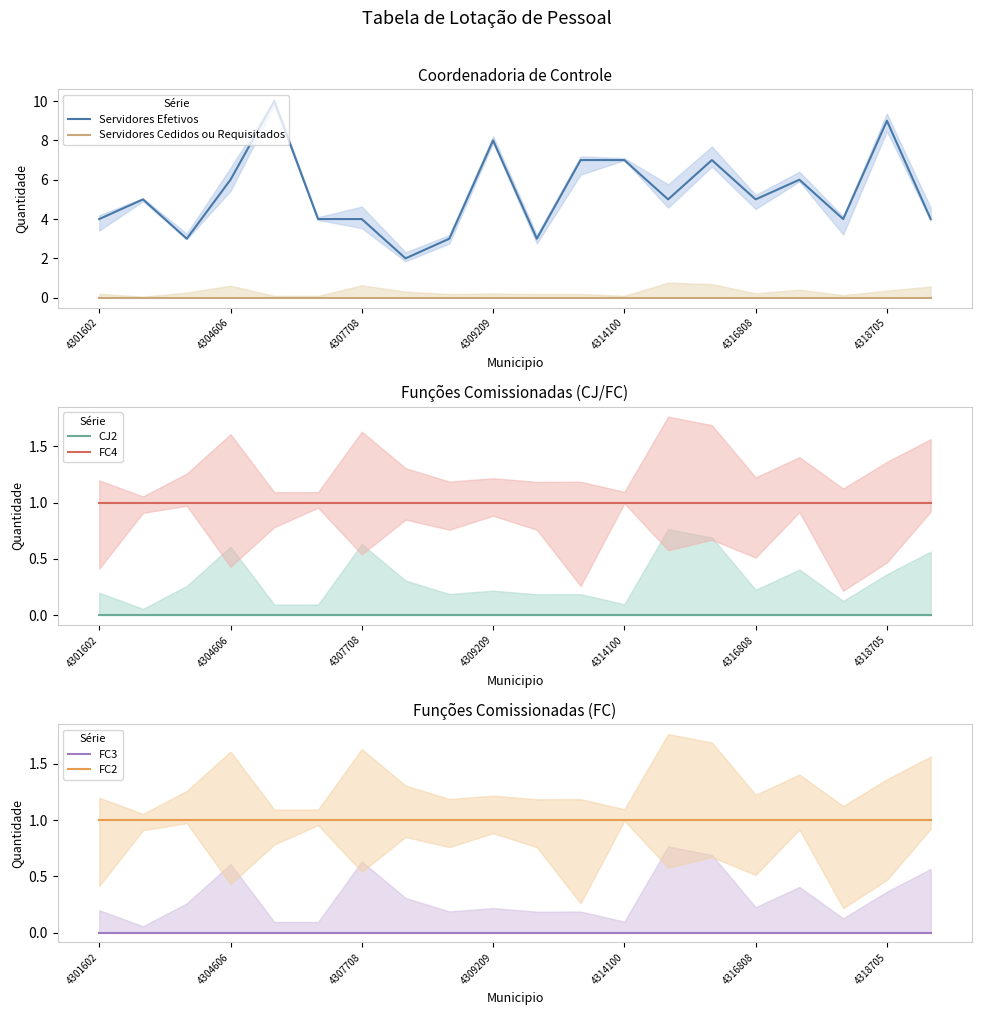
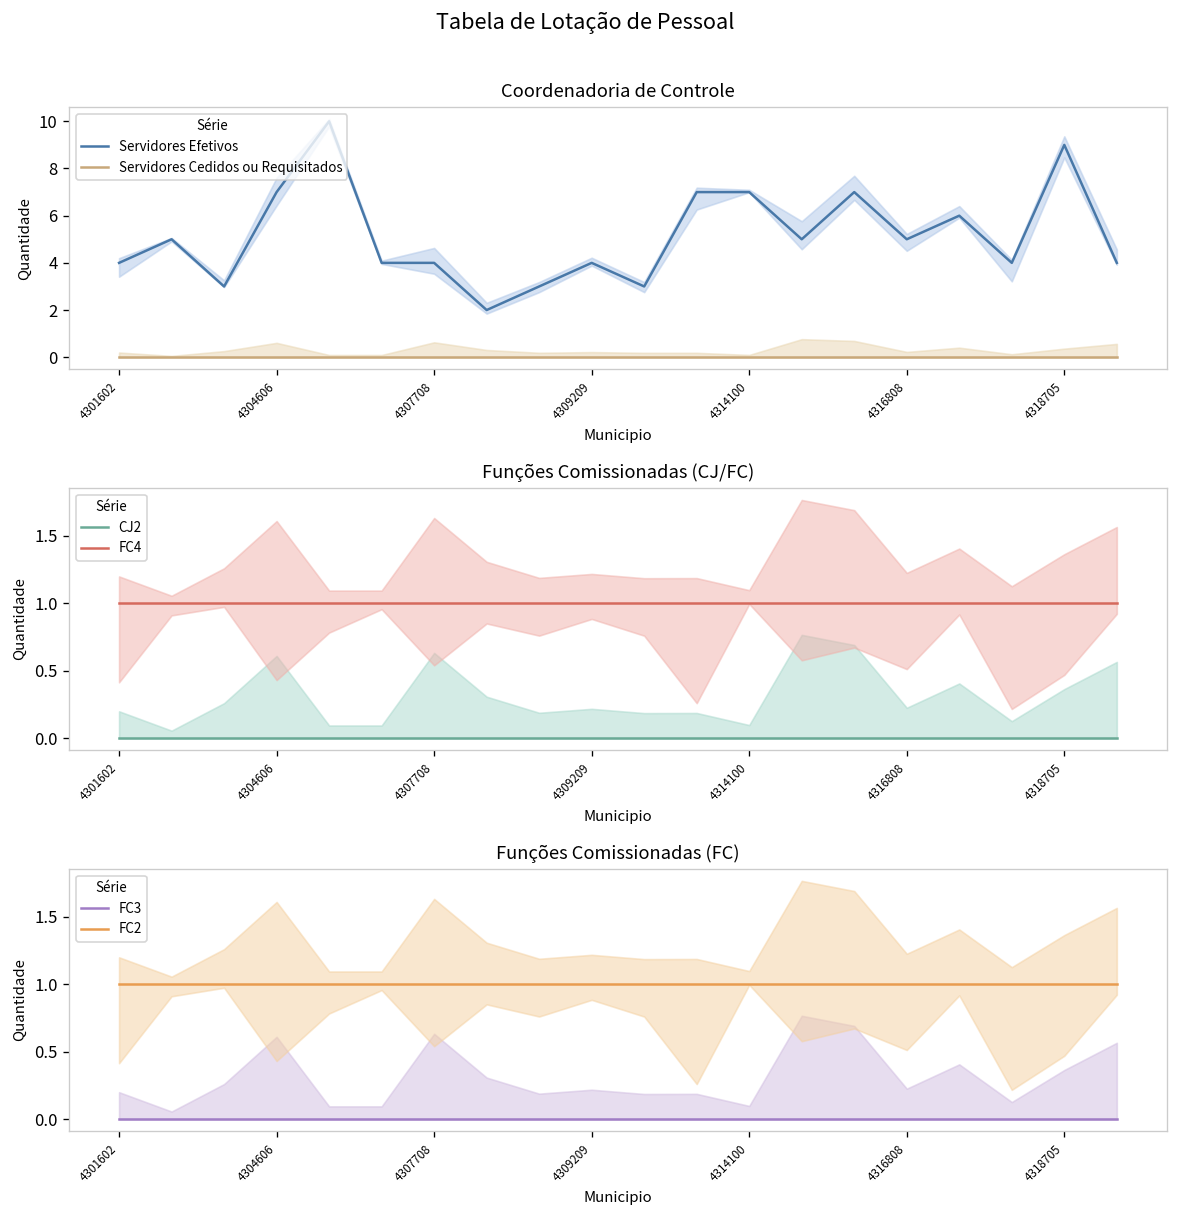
  {
    "Coordenadoria de Controle": {
      "Servidores Efetivos": {
        "4301602": 4,
-       "4304606": 6,
+       "4304606": 7,
        "4307708": 4,
-       "4309209": 8,
+       "4309209": 4,
        "4316808": 5,
        "4318705": 9
      },
      "Servidores Cedidos ou Requisitados": {
        "4301602": 0,
        "4304606": 0,
        "4307708": 0,
        "4309209": 0,
        "4316808": 0,
        "4318705": 0
      }
    },
    "Funções Comissionadas (CJ/FC)": {
      "CJ2": {
        "4301602": 0.00,
        "4304606": 0.00,
        "4307708": 0.00,
        "4309209": 0.00,
        "4314100": 0.00,
        "4316808": 0.00,
        "4318705": 0.00
      },
      "FC4": {
        "4301602": 1.00,
        "4304606": 1.00,
        "4307708": 1.00,
        "4309209": 1.00,
        "4314100": 1.00,
        "4316808": 1.00,
        "4318705": 1.00
      }
    },
    "Funções Comissionadas (FC)": {
      "FC3": {
        "4301602": 0.00,
        "4304606": 0.00,
        "4307708": 0.00,
        "4309209": 0.00,
        "4314100": 0.00,
        "4316808": 0.00,
        "4318705": 0.00
      },
      "FC2": {
        "4301602": 1.00,
        "4304606": 1.00,
        "4307708": 1.00,
        "4309209": 1.00,
        "4314100": 1.00,
        "4316808": 1.00,
        "4318705": 1.00
      }
    }
  }
